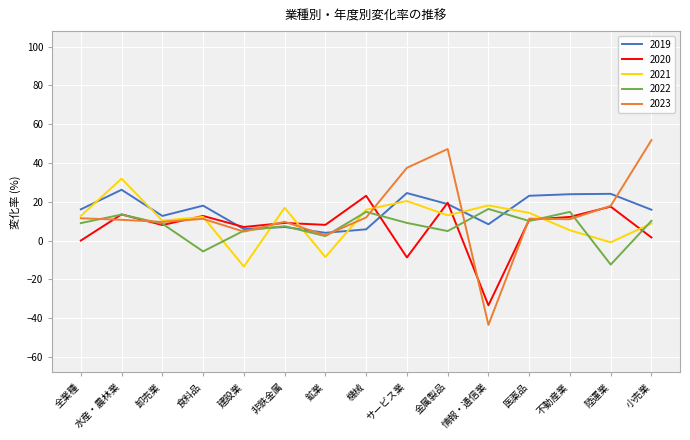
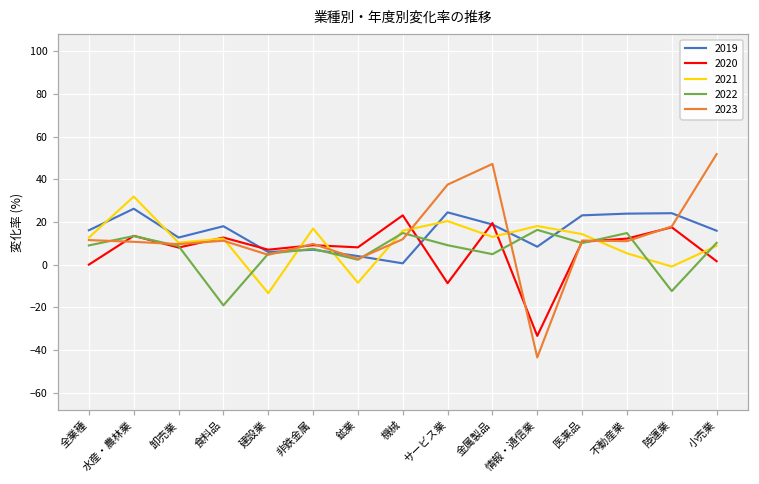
  {
    "2019": {
      "全業種": 16,
      "水産・農林業": 26,
      "卸売業": 13,
      "食料品": 18,
-     "機械": 6,
+     "機械": 1,
      "サービス業": 25,
      "情報・通信業": 8,
      "医薬品": 23,
      "不動産業": 24,
      "陸運業": 24,
      "小売業": 16
    },
    "2020": {
      "全業種": 0,
      "鉱業": 8,
      "機械": 23,
      "サービス業": -9,
      "情報・通信業": -33,
      "小売業": 2
    },
    "2021": {
      "水産・農林業": 32,
      "建設業": -13,
      "非鉄金属": 17,
      "鉱業": -9,
      "サービス業": 20,
      "金属製品": 13,
      "情報・通信業": 18,
      "医薬品": 14,
      "不動産業": 5,
      "陸運業": -1,
      "小売業": 9
    },
    "2022": {
      "全業種": 9,
-     "食料品": -6,
+     "食料品": -19,
      "サービス業": 9,
      "金属製品": 5,
      "情報・通信業": 16,
      "不動産業": 15,
      "陸運業": -12,
      "小売業": 10
    },
    "2023": {
      "水産・農林業": 11,
      "機械": 12,
      "サービス業": 38,
      "金属製品": 47,
      "情報・通信業": -44,
      "小売業": 52
    }
  }
